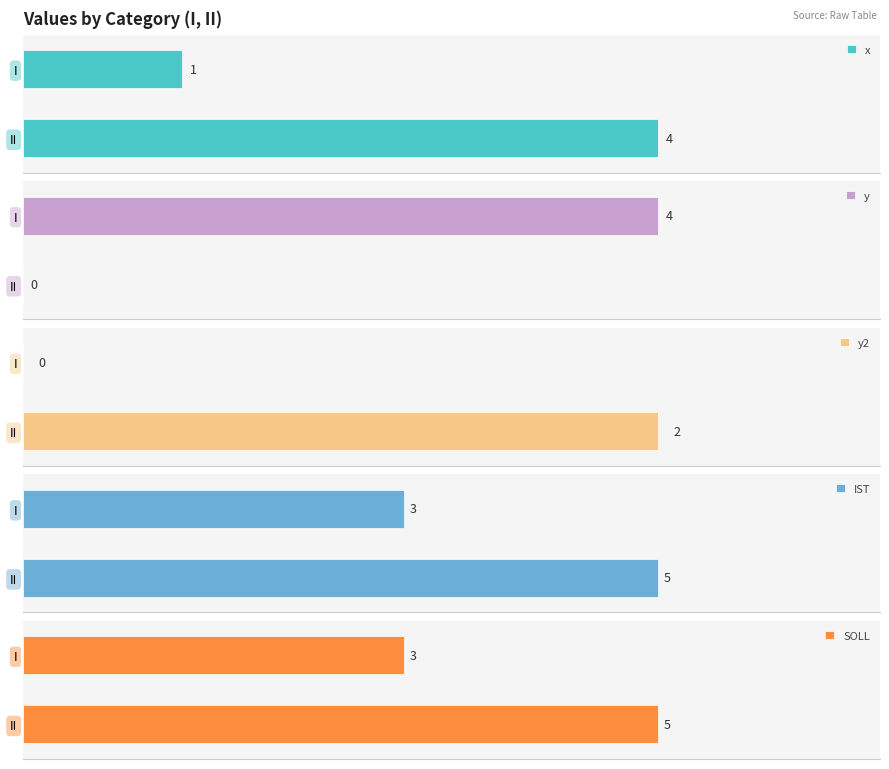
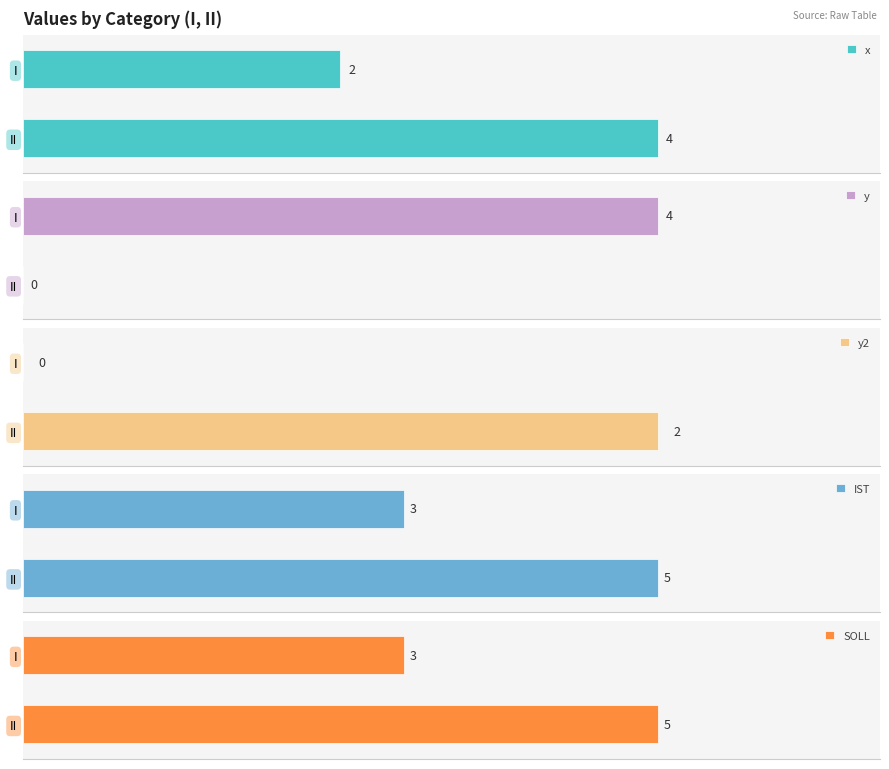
  {
    "Values by Category (I, II)": {
-     "I": 1,
+     "I": 2,
      "II": 4
    }
  }
